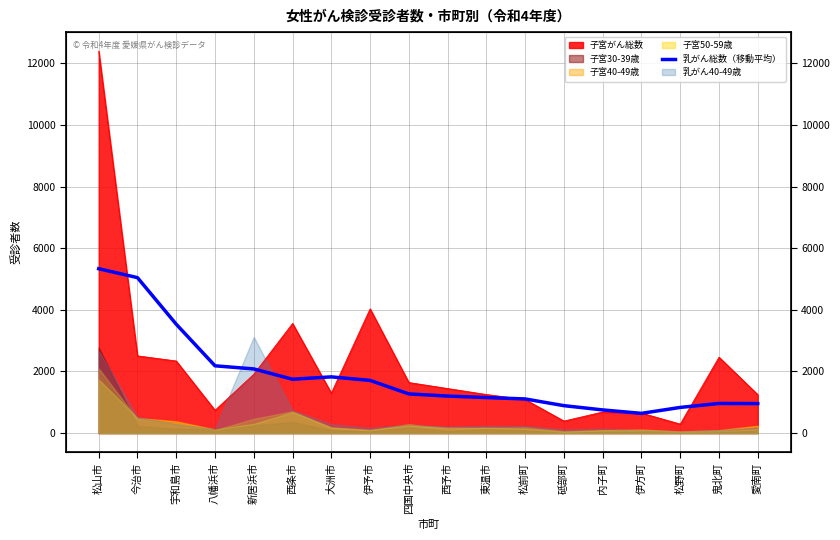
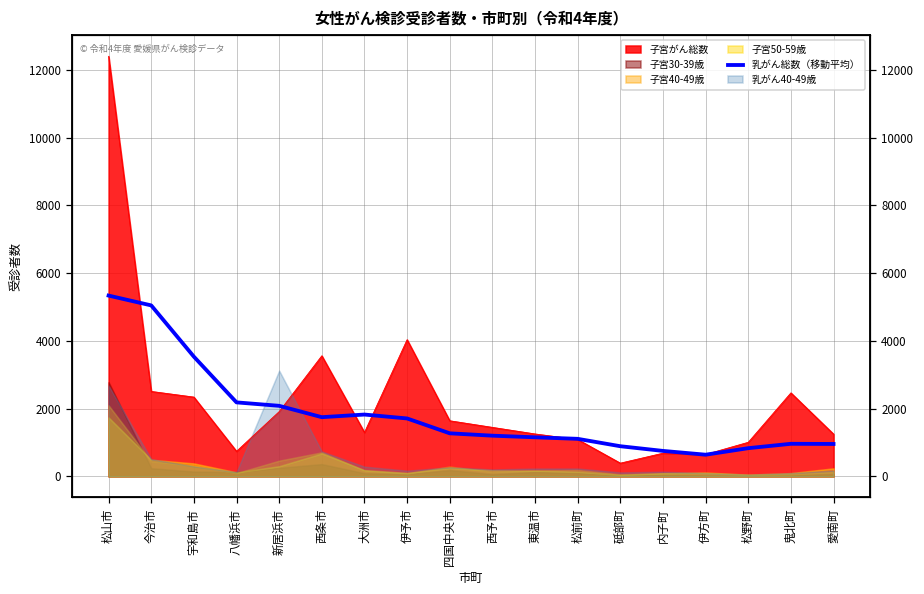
  {
    "子宮がん総数": {
      "松山市": 12400,
      "今治市": 2500,
      "宇和島市": 2300,
      "八幡浜市": 700,
      "新居浜市": 1900,
      "西条市": 3600,
      "大洲市": 1300,
      "伊予市": 4000,
      "四国中央市": 1600,
      "西予市": 1400,
      "東温市": 1300,
      "砥部町": 400,
-     "松野町": 300,
+     "松野町": 1000,
      "鬼北町": 2500,
      "愛南町": 1200
    },
    "乳がん総数（移動平均）": {
      "松山市": 5300,
      "今治市": 5000,
      "宇和島市": 3500,
      "八幡浜市": 2200,
      "新居浜市": 2100,
      "西条市": 1700,
      "大洲市": 1800,
      "伊予市": 1700,
      "四国中央市": 1300,
      "西予市": 1200,
      "東温市": 1200,
      "砥部町": 900,
      "松野町": 800,
      "鬼北町": 1000,
      "愛南町": 1000
    },
    "子宮30-39歳": {
      "松山市": 2800,
      "今治市": 200,
      "宇和島市": 100,
      "西条市": 400
    },
    "乳がん40-49歳": {
      "松山市": 2700,
      "新居浜市": 3100,
      "大洲市": 300
    }
  }
